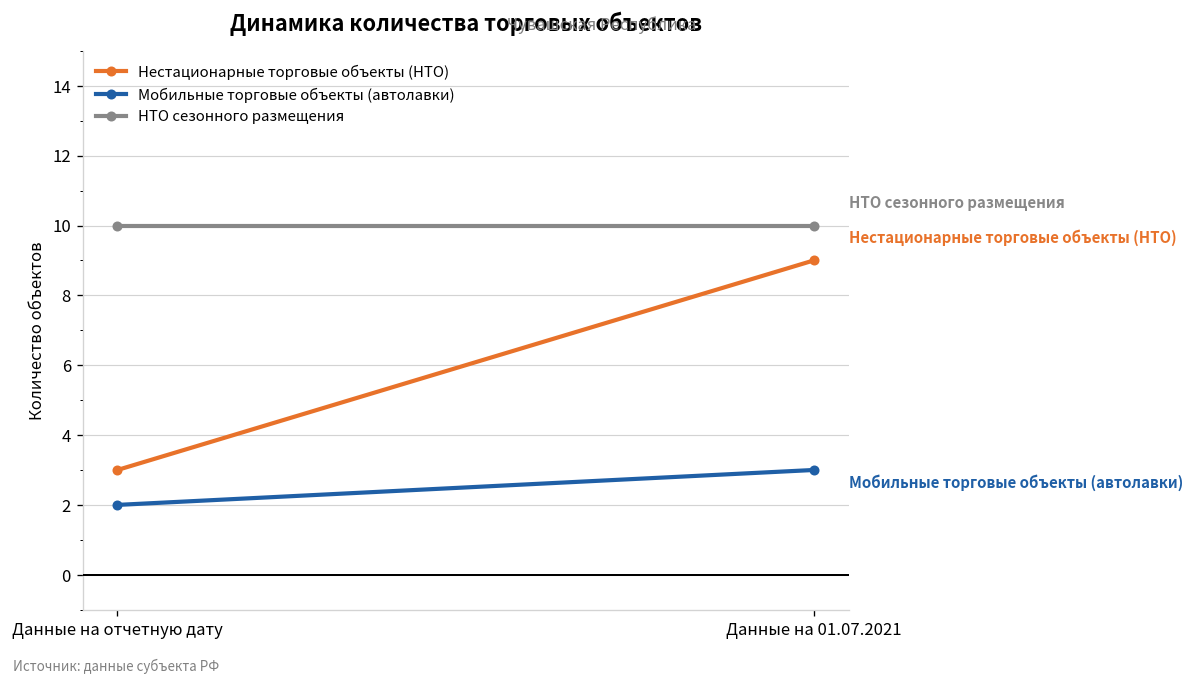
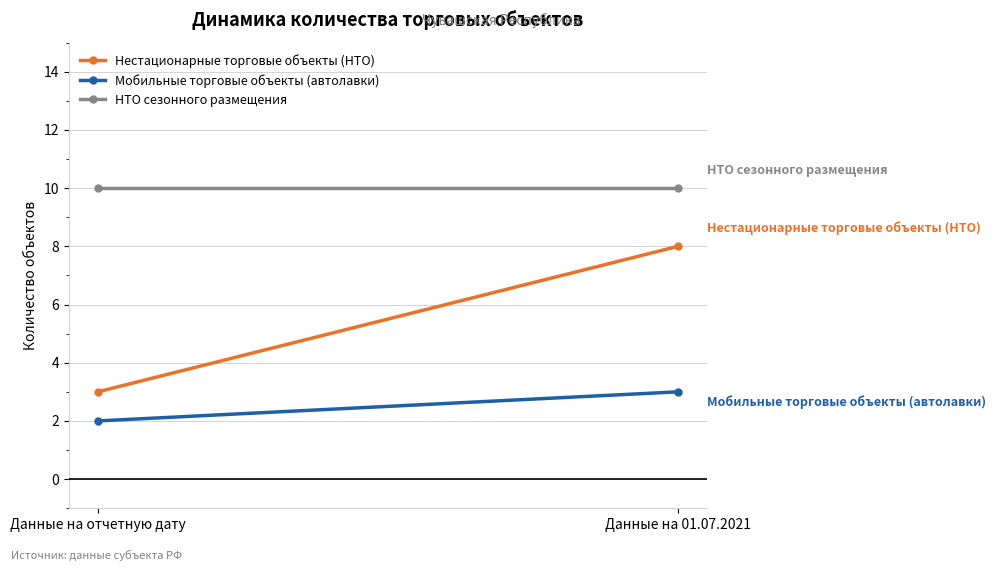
  {
    "Нестационарные торговые объекты (НТО)": {
      "Данные на отчетную дату": 3,
-     "Данные на 01.07.2021": 9
+     "Данные на 01.07.2021": 8
    },
    "Мобильные торговые объекты (автолавки)": {
      "Данные на отчетную дату": 2,
      "Данные на 01.07.2021": 3
    },
    "НТО сезонного размещения": {
      "Данные на отчетную дату": 10,
      "Данные на 01.07.2021": 10
    }
  }
